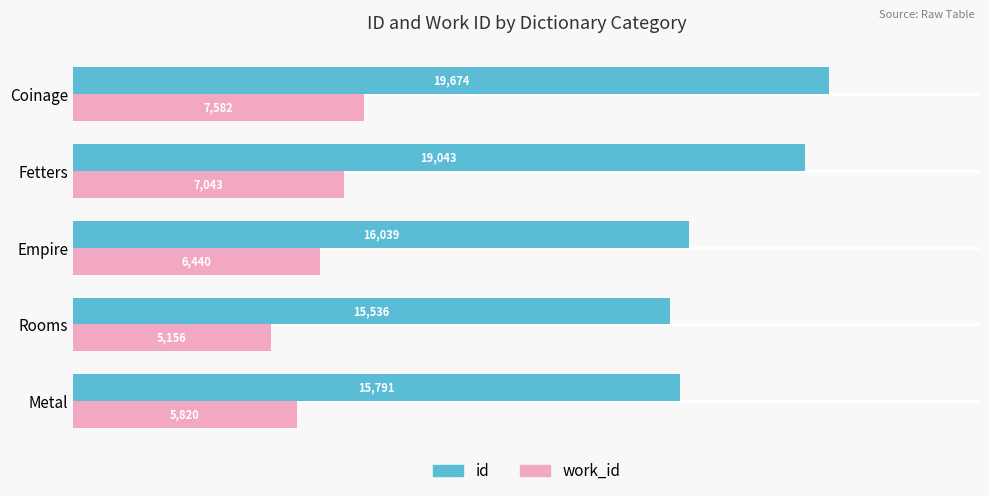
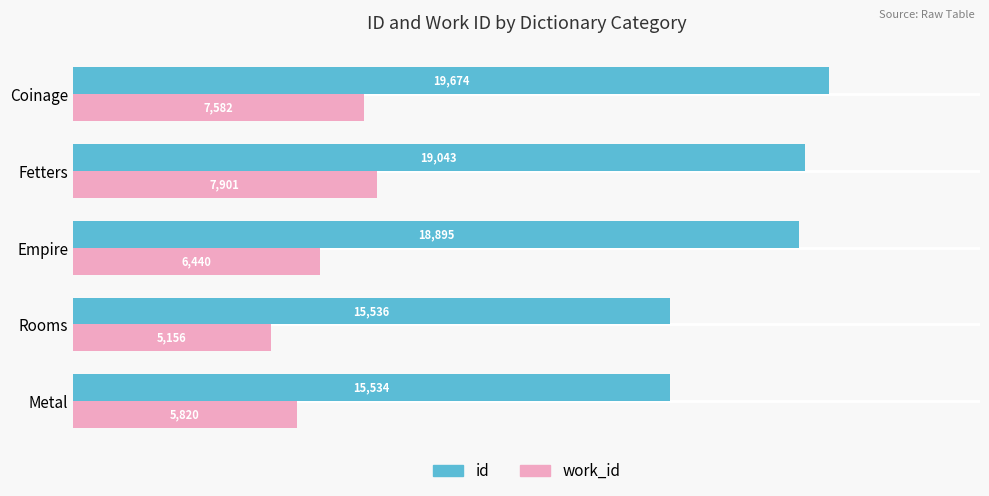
  {
    "id": {
      "Coinage": "19,674",
      "Fetters": "19,043",
-     "Empire": "16,039",
+     "Empire": "18,895",
      "Rooms": "15,536",
-     "Metal": "15,791"
+     "Metal": "15,534"
    },
    "work_id": {
      "Coinage": "7,582",
-     "Fetters": "7,043",
+     "Fetters": "7,901",
      "Empire": "6,440",
      "Rooms": "5,156",
      "Metal": "5,820"
    }
  }
